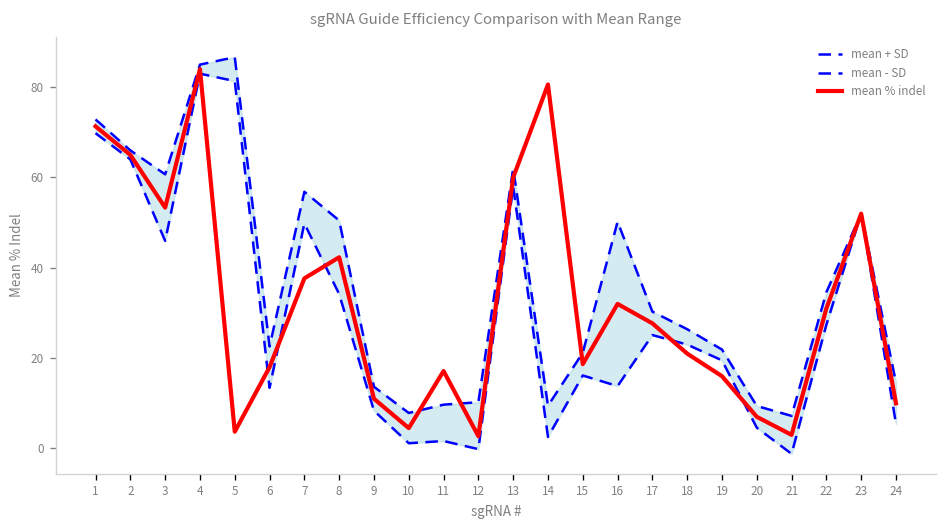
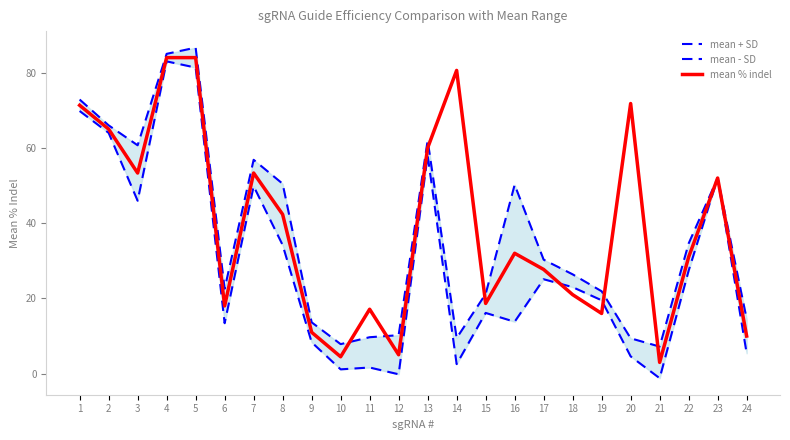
  {
    "mean % indel": {
      "1": 71,
      "2": 65,
      "3": 53,
      "4": 84,
-     "5": 4,
+     "5": 84,
      "6": 18,
-     "7": 38,
+     "7": 53,
      "8": 42,
      "9": 11,
      "10": 5,
      "11": 17,
-     "12": 3,
+     "12": 5,
      "13": 60,
      "14": 81,
      "15": 19,
      "16": 32,
      "17": 28,
      "18": 21,
      "19": 16,
-     "20": 7,
+     "20": 72,
      "21": 3,
      "22": 31,
      "24": 10
    }
  }
